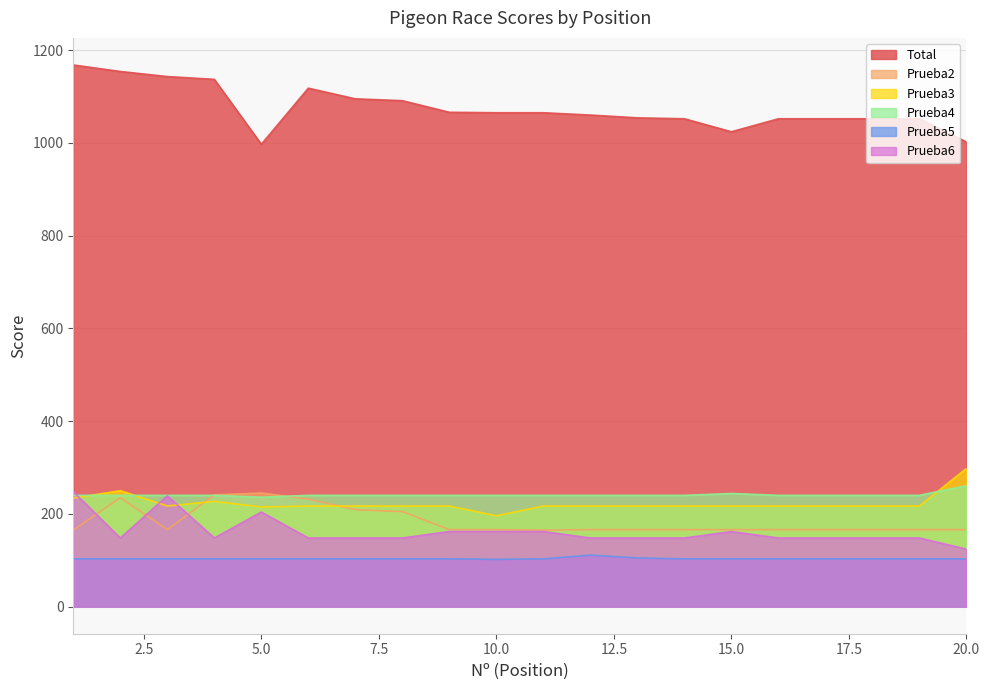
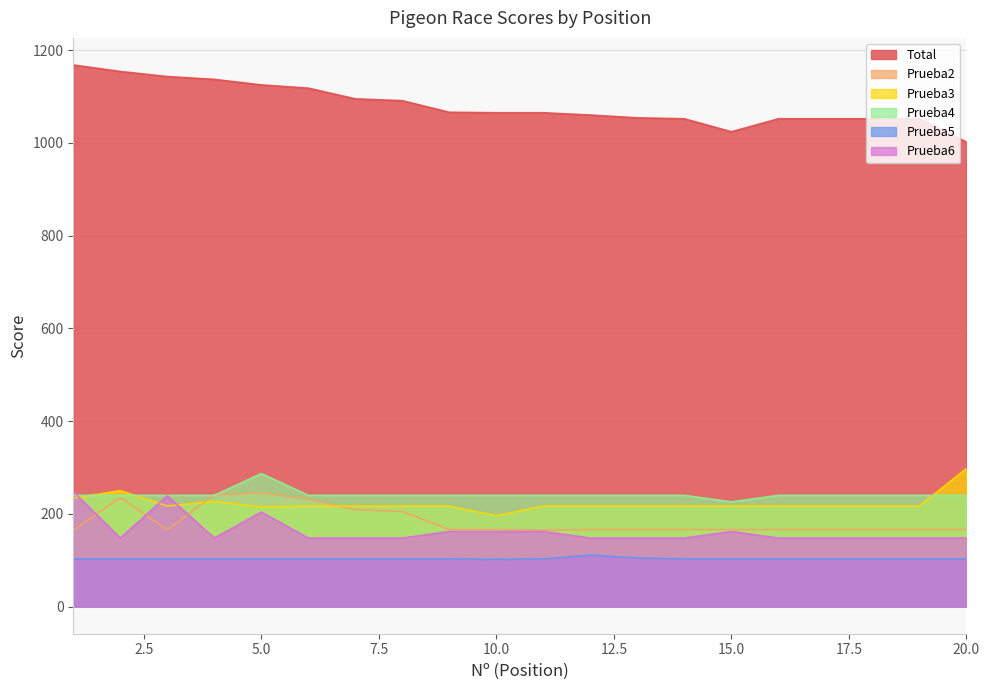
  {
    "Total": {
-     "5.0": 1000,
+     "5.0": 1130,
      "10.0": 1070,
      "15.0": 1020,
      "20.0": 1000
    },
    "Prueba2": {
      "5.0": 250,
      "20.0": 170
    },
    "Prueba3": {
      "5.0": 220,
      "10.0": 200,
      "15.0": 220,
      "20.0": 300
    },
    "Prueba4": {
-     "5.0": 240,
+     "5.0": 290,
      "10.0": 240,
-     "15.0": 240,
-     "20.0": 260
+     "15.0": 230,
+     "20.0": 240
    },
    "Prueba5": {
      "5.0": 100,
      "10.0": 100,
      "15.0": 100,
      "20.0": 100
    },
    "Prueba6": {
      "5.0": 200,
-     "20.0": 120
+     "20.0": 150
    }
  }
